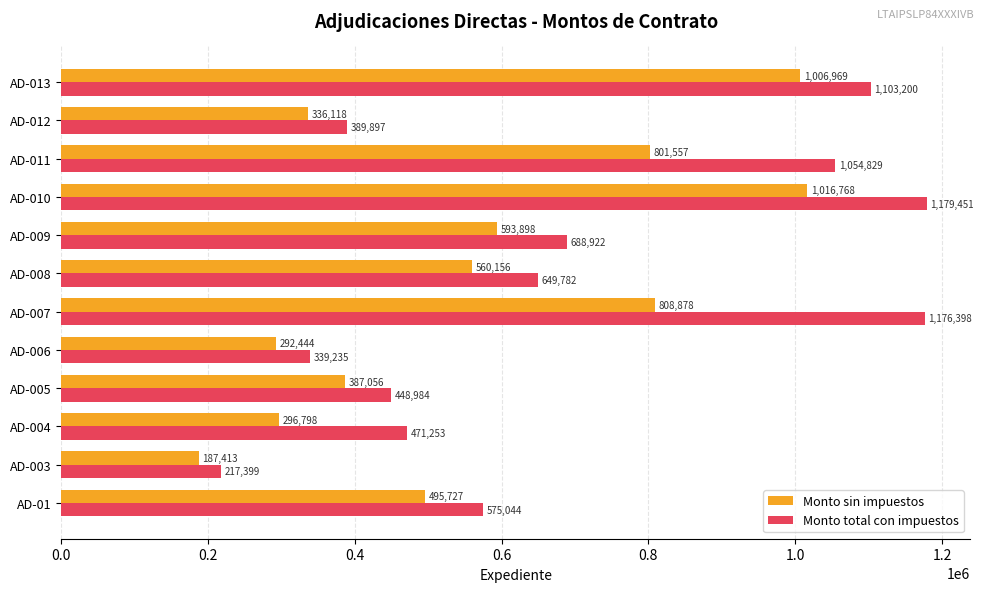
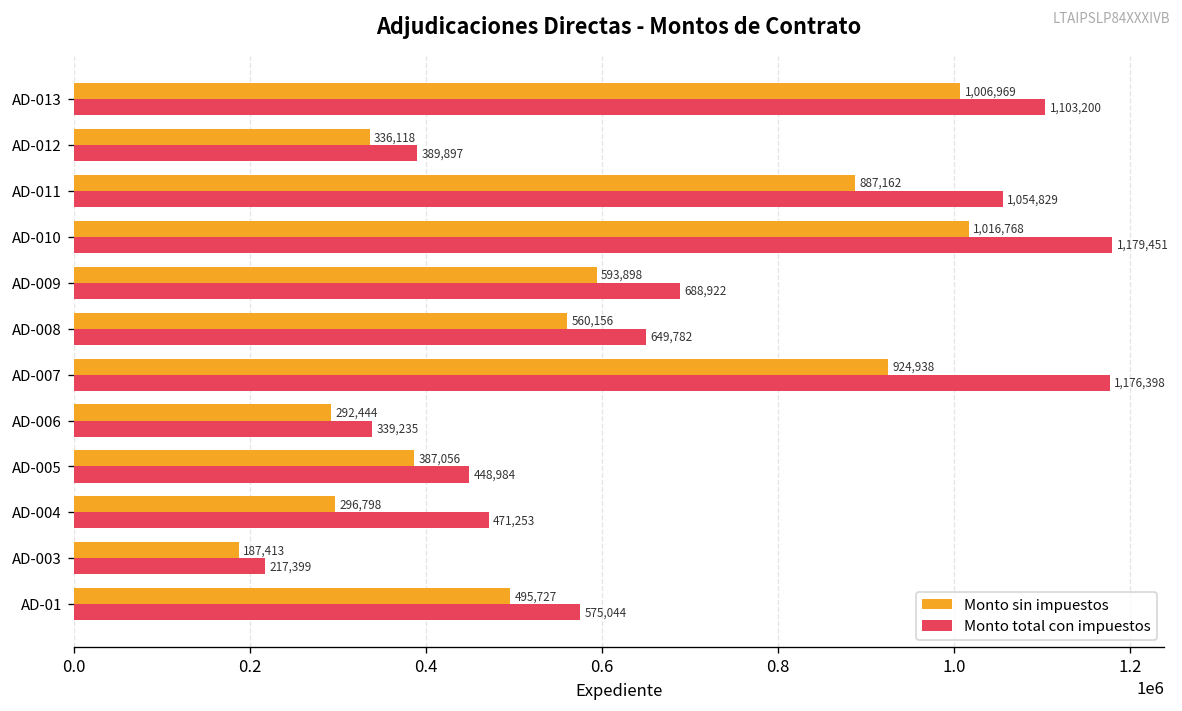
  {
    "Monto sin impuestos": {
      "AD-013": "1,006,969",
      "AD-012": "336,118",
-     "AD-011": "801,557",
+     "AD-011": "887,162",
      "AD-010": "1,016,768",
      "AD-009": "593,898",
      "AD-008": "560,156",
-     "AD-007": "808,878",
+     "AD-007": "924,938",
      "AD-006": "292,444",
      "AD-005": "387,056",
      "AD-004": "296,798",
      "AD-003": "187,413",
      "AD-01": "495,727"
    },
    "Monto total con impuestos": {
      "AD-013": "1,103,200",
      "AD-012": "389,897",
      "AD-011": "1,054,829",
      "AD-010": "1,179,451",
      "AD-009": "688,922",
      "AD-008": "649,782",
      "AD-007": "1,176,398",
      "AD-006": "339,235",
      "AD-005": "448,984",
      "AD-004": "471,253",
      "AD-003": "217,399",
      "AD-01": "575,044"
    }
  }
